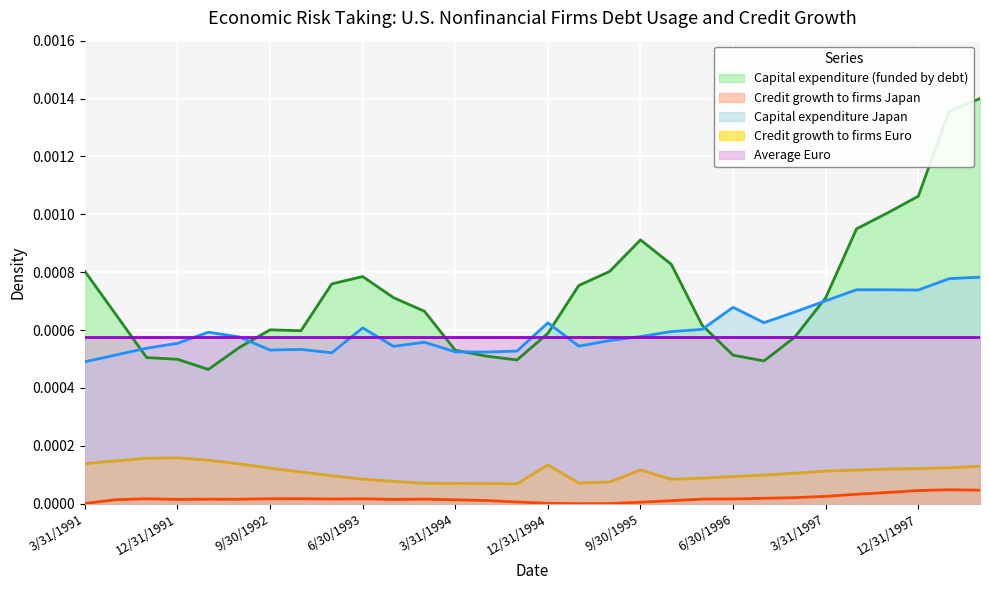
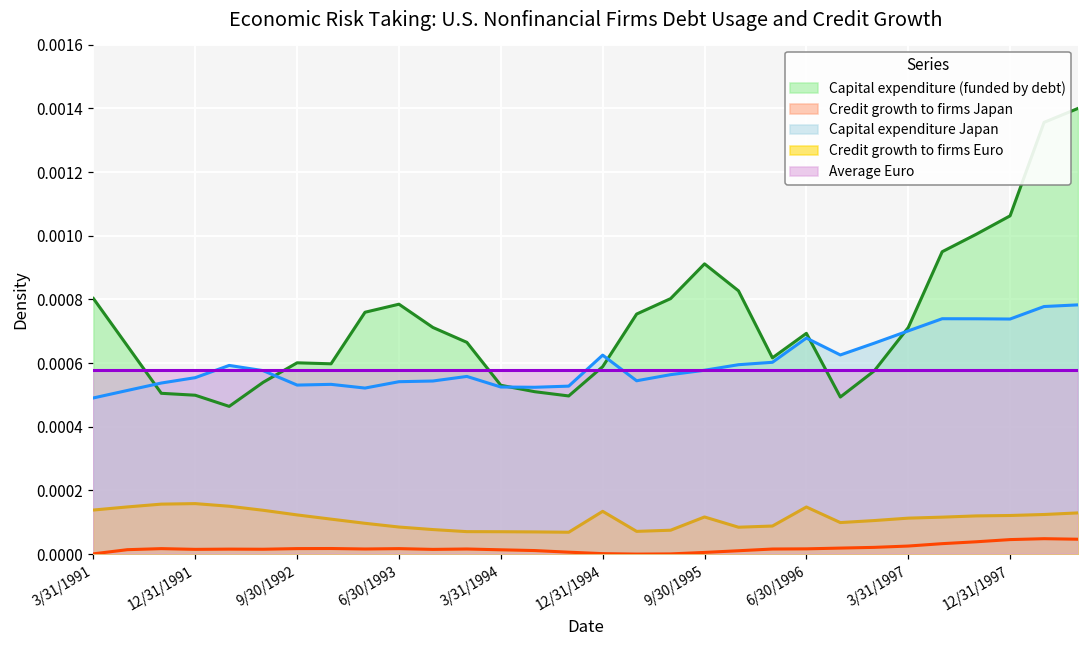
  {
    "Capital expenditure (funded by debt)": {
      "3/31/1991": 0.00080,
      "12/31/1991": 0.00050,
      "9/30/1992": 0.00060,
      "6/30/1993": 0.00078,
      "12/31/1994": 0.00059,
      "9/30/1995": 0.00091,
-     "6/30/1996": 0.00051,
+     "6/30/1996": 0.00069,
      "3/31/1997": 0.00071,
      "12/31/1997": 0.00106
    },
    "Credit growth to firms Japan": {
      "3/31/1991": 0.00000,
      "12/31/1991": 0.00001,
      "9/30/1992": 0.00002,
      "6/30/1993": 0.00002,
      "3/31/1994": 0.00001,
      "12/31/1994": 0.00000,
      "9/30/1995": 0.00001,
      "6/30/1996": 0.00002,
      "3/31/1997": 0.00003,
      "12/31/1997": 0.00005
    },
    "Capital expenditure Japan": {
      "3/31/1991": 0.00049,
      "12/31/1991": 0.00055,
      "9/30/1992": 0.00053,
-     "6/30/1993": 0.00061,
+     "6/30/1993": 0.00054,
      "12/31/1994": 0.00062,
      "6/30/1996": 0.00068,
      "3/31/1997": 0.00070,
      "12/31/1997": 0.00074
    },
    "Credit growth to firms Euro": {
      "3/31/1991": 0.00014,
      "12/31/1991": 0.00016,
      "9/30/1992": 0.00012,
      "6/30/1993": 0.00008,
      "3/31/1994": 0.00007,
      "12/31/1994": 0.00013,
      "9/30/1995": 0.00012,
-     "6/30/1996": 0.00009,
+     "6/30/1996": 0.00015,
      "3/31/1997": 0.00011,
      "12/31/1997": 0.00012
    },
    "Average Euro": {
      "3/31/1991": 0.00058,
      "12/31/1991": 0.00058,
      "9/30/1992": 0.00058,
      "6/30/1993": 0.00058,
      "3/31/1994": 0.00058,
      "12/31/1994": 0.00058,
      "6/30/1996": 0.00058,
      "3/31/1997": 0.00058,
      "12/31/1997": 0.00058
    }
  }
